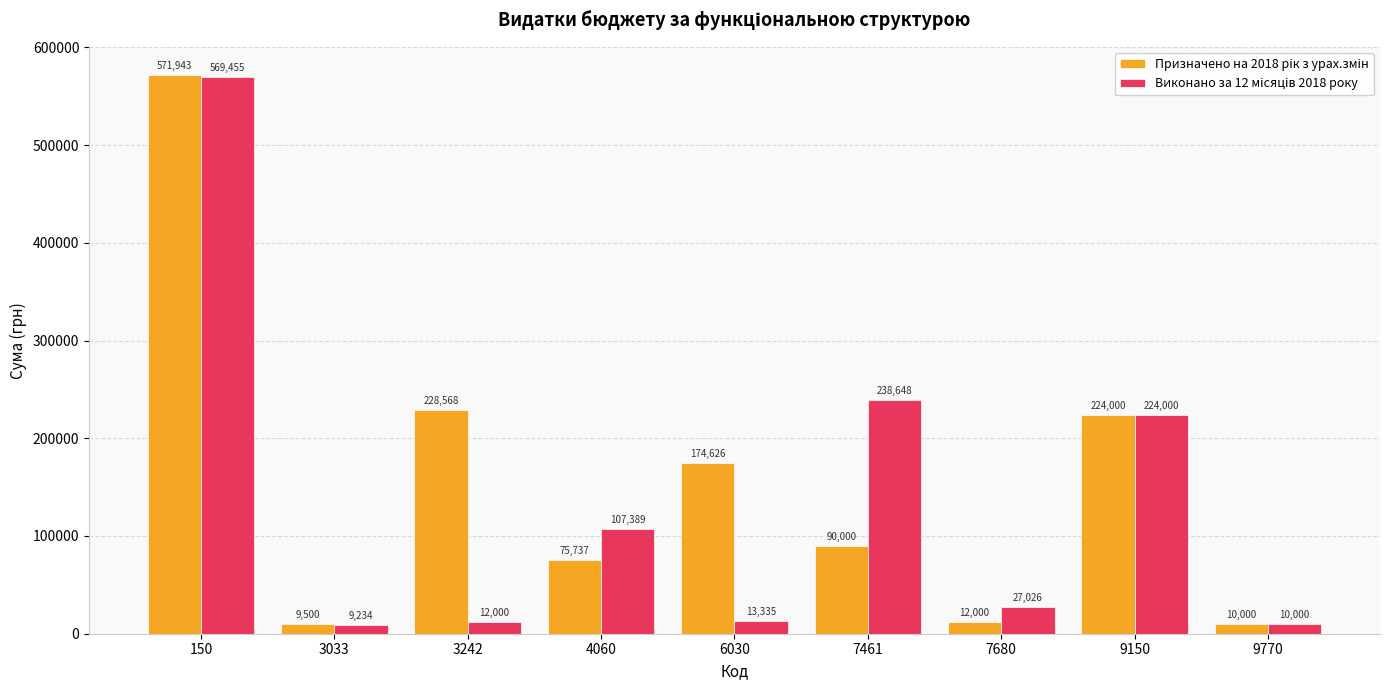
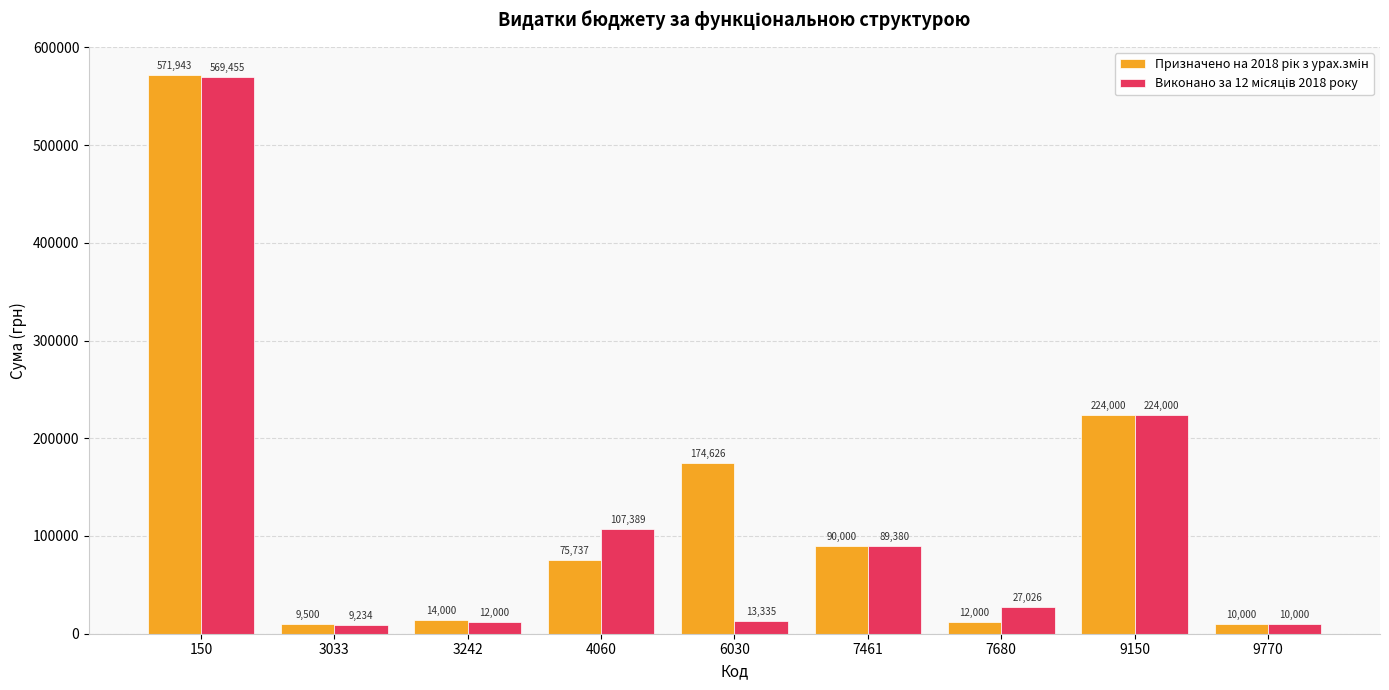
  {
    "Призначено на 2018 рік з урах.змін": {
      "150": "571,943",
      "3033": "9,500",
-     "3242": "228,568",
+     "3242": "14,000",
      "4060": "75,737",
      "6030": "174,626",
      "7461": "90,000",
      "7680": "12,000",
      "9150": "224,000",
      "9770": "10,000"
    },
    "Виконано за 12 місяців 2018 року": {
      "150": "569,455",
      "3033": "9,234",
      "3242": "12,000",
      "4060": "107,389",
      "6030": "13,335",
-     "7461": "238,648",
+     "7461": "89,380",
      "7680": "27,026",
      "9150": "224,000",
      "9770": "10,000"
    }
  }
